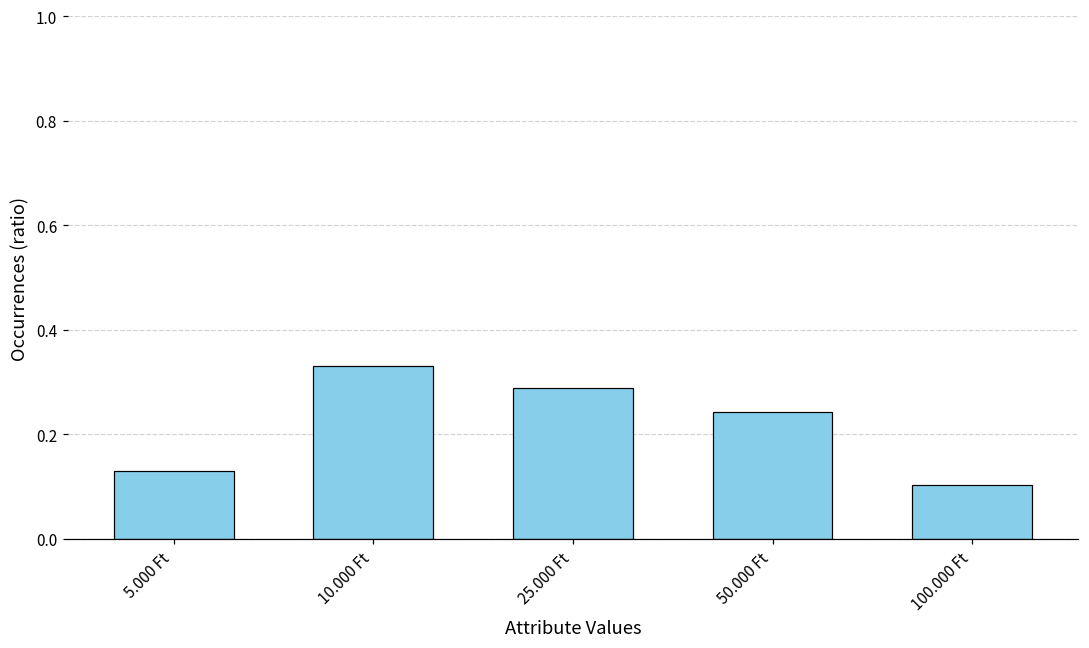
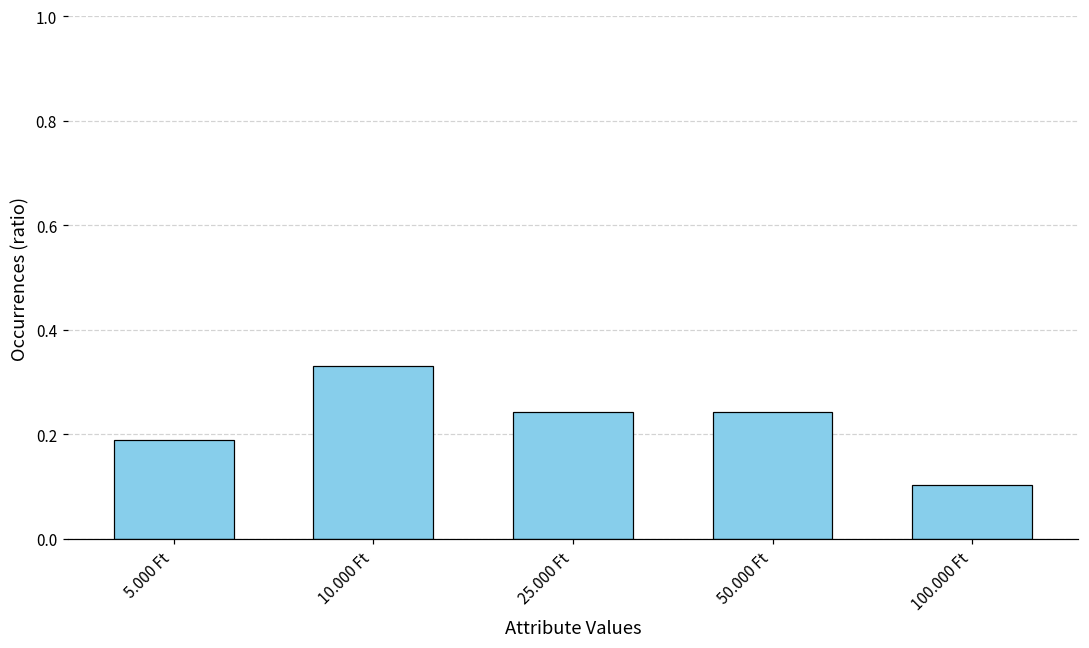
  {
-   "5.000 Ft": 0.13,
+   "5.000 Ft": 0.19,
    "10.000 Ft": 0.33,
-   "25.000 Ft": 0.29,
+   "25.000 Ft": 0.24,
    "50.000 Ft": 0.24,
    "100.000 Ft": 0.10
  }
